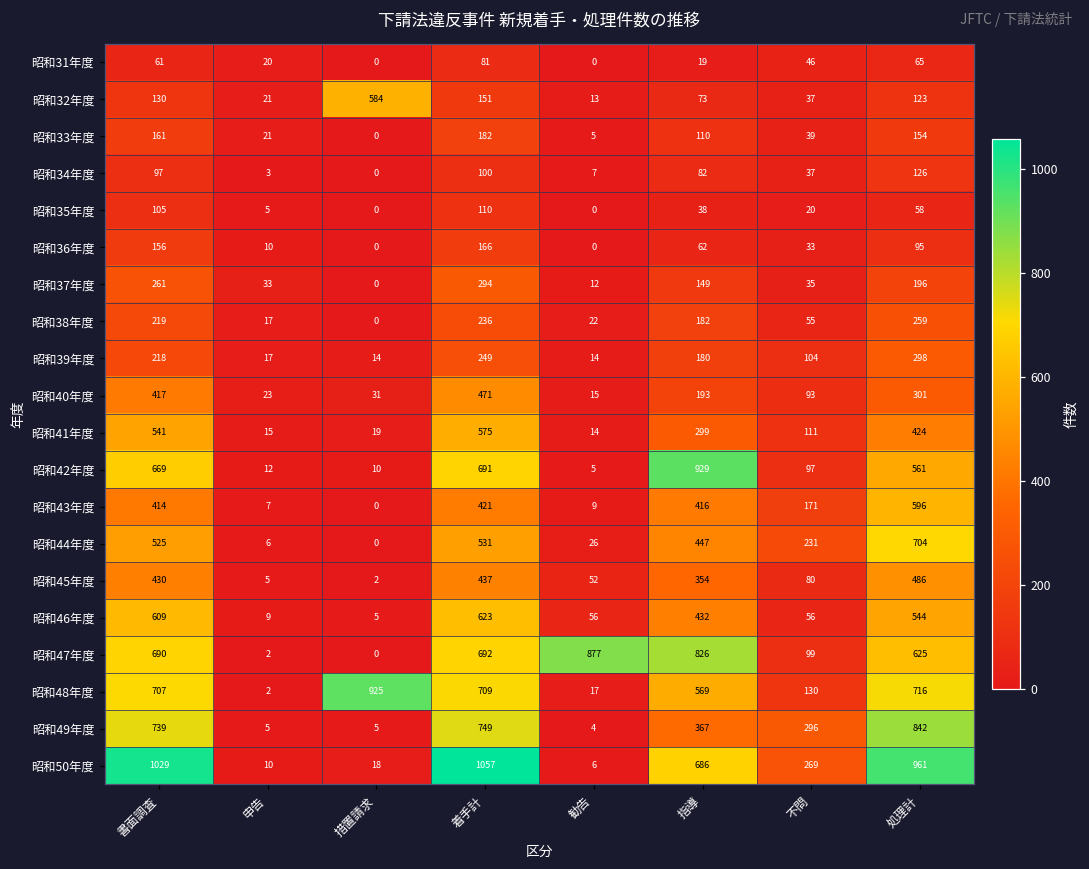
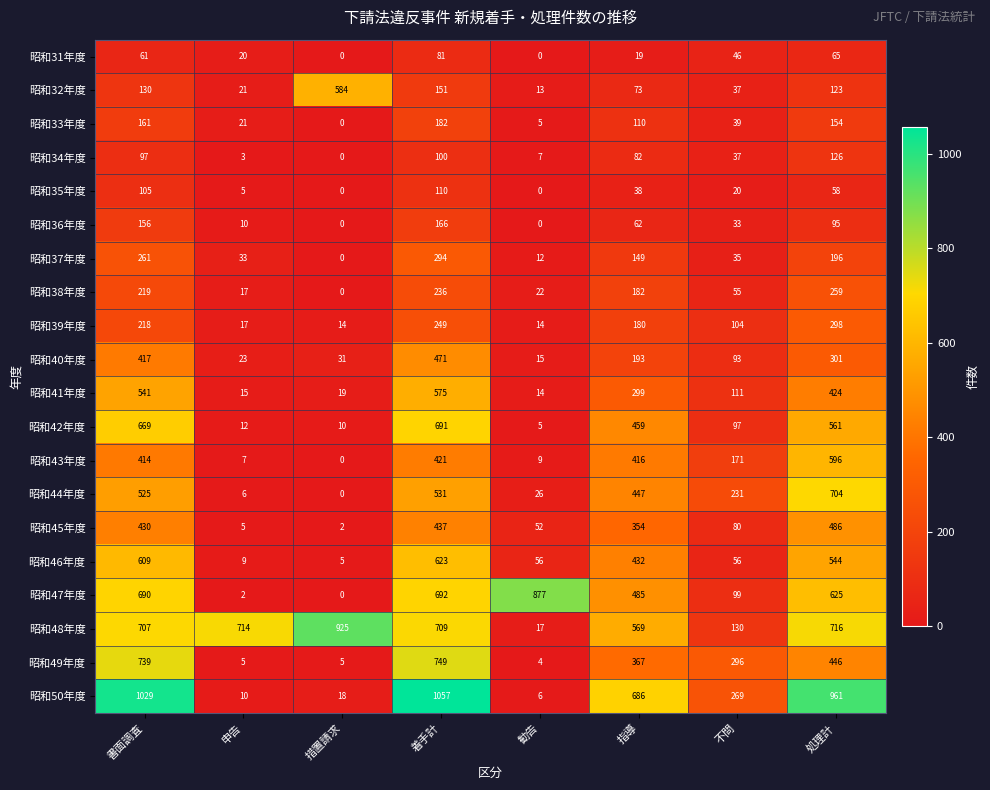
  {
    "昭和31年度": {
      "書面調査": 61,
      "申告": 20,
      "措置請求": 0,
      "着手計": 81,
      "勧告": 0,
      "指導": 19,
      "不問": 46,
      "処理計": 65
    },
    "昭和32年度": {
      "書面調査": 130,
      "申告": 21,
      "措置請求": 584,
      "着手計": 151,
      "勧告": 13,
      "指導": 73,
      "不問": 37,
      "処理計": 123
    },
    "昭和33年度": {
      "書面調査": 161,
      "申告": 21,
      "措置請求": 0,
      "着手計": 182,
      "勧告": 5,
      "指導": 110,
      "不問": 39,
      "処理計": 154
    },
    "昭和34年度": {
      "書面調査": 97,
      "申告": 3,
      "措置請求": 0,
      "着手計": 100,
      "勧告": 7,
      "指導": 82,
      "不問": 37,
      "処理計": 126
    },
    "昭和35年度": {
      "書面調査": 105,
      "申告": 5,
      "措置請求": 0,
      "着手計": 110,
      "勧告": 0,
      "指導": 38,
      "不問": 20,
      "処理計": 58
    },
    "昭和36年度": {
      "書面調査": 156,
      "申告": 10,
      "措置請求": 0,
      "着手計": 166,
      "勧告": 0,
      "指導": 62,
      "不問": 33,
      "処理計": 95
    },
    "昭和37年度": {
      "書面調査": 261,
      "申告": 33,
      "措置請求": 0,
      "着手計": 294,
      "勧告": 12,
      "指導": 149,
      "不問": 35,
      "処理計": 196
    },
    "昭和38年度": {
      "書面調査": 219,
      "申告": 17,
      "措置請求": 0,
      "着手計": 236,
      "勧告": 22,
      "指導": 182,
      "不問": 55,
      "処理計": 259
    },
    "昭和39年度": {
      "書面調査": 218,
      "申告": 17,
      "措置請求": 14,
      "着手計": 249,
      "勧告": 14,
      "指導": 180,
      "不問": 104,
      "処理計": 298
    },
    "昭和40年度": {
      "書面調査": 417,
      "申告": 23,
      "措置請求": 31,
      "着手計": 471,
      "勧告": 15,
      "指導": 193,
      "不問": 93,
      "処理計": 301
    },
    "昭和41年度": {
      "書面調査": 541,
      "申告": 15,
      "措置請求": 19,
      "着手計": 575,
      "勧告": 14,
      "指導": 299,
      "不問": 111,
      "処理計": 424
    },
    "昭和42年度": {
      "書面調査": 669,
      "申告": 12,
      "措置請求": 10,
      "着手計": 691,
      "勧告": 5,
-     "指導": 929,
+     "指導": 459,
      "不問": 97,
      "処理計": 561
    },
    "昭和43年度": {
      "書面調査": 414,
      "申告": 7,
      "措置請求": 0,
      "着手計": 421,
      "勧告": 9,
      "指導": 416,
      "不問": 171,
      "処理計": 596
    },
    "昭和44年度": {
      "書面調査": 525,
      "申告": 6,
      "措置請求": 0,
      "着手計": 531,
      "勧告": 26,
      "指導": 447,
      "不問": 231,
      "処理計": 704
    },
    "昭和45年度": {
      "書面調査": 430,
      "申告": 5,
      "措置請求": 2,
      "着手計": 437,
      "勧告": 52,
      "指導": 354,
      "不問": 80,
      "処理計": 486
    },
    "昭和46年度": {
      "書面調査": 609,
      "申告": 9,
      "措置請求": 5,
      "着手計": 623,
      "勧告": 56,
      "指導": 432,
      "不問": 56,
      "処理計": 544
    },
    "昭和47年度": {
      "書面調査": 690,
      "申告": 2,
      "措置請求": 0,
      "着手計": 692,
      "勧告": 877,
-     "指導": 826,
+     "指導": 485,
      "不問": 99,
      "処理計": 625
    },
    "昭和48年度": {
      "書面調査": 707,
-     "申告": 2,
+     "申告": 714,
      "措置請求": 925,
      "着手計": 709,
      "勧告": 17,
      "指導": 569,
      "不問": 130,
      "処理計": 716
    },
    "昭和49年度": {
      "書面調査": 739,
      "申告": 5,
      "措置請求": 5,
      "着手計": 749,
      "勧告": 4,
      "指導": 367,
      "不問": 296,
-     "処理計": 842
+     "処理計": 446
    },
    "昭和50年度": {
      "書面調査": 1029,
      "申告": 10,
      "措置請求": 18,
      "着手計": 1057,
      "勧告": 6,
      "指導": 686,
      "不問": 269,
      "処理計": 961
    }
  }
